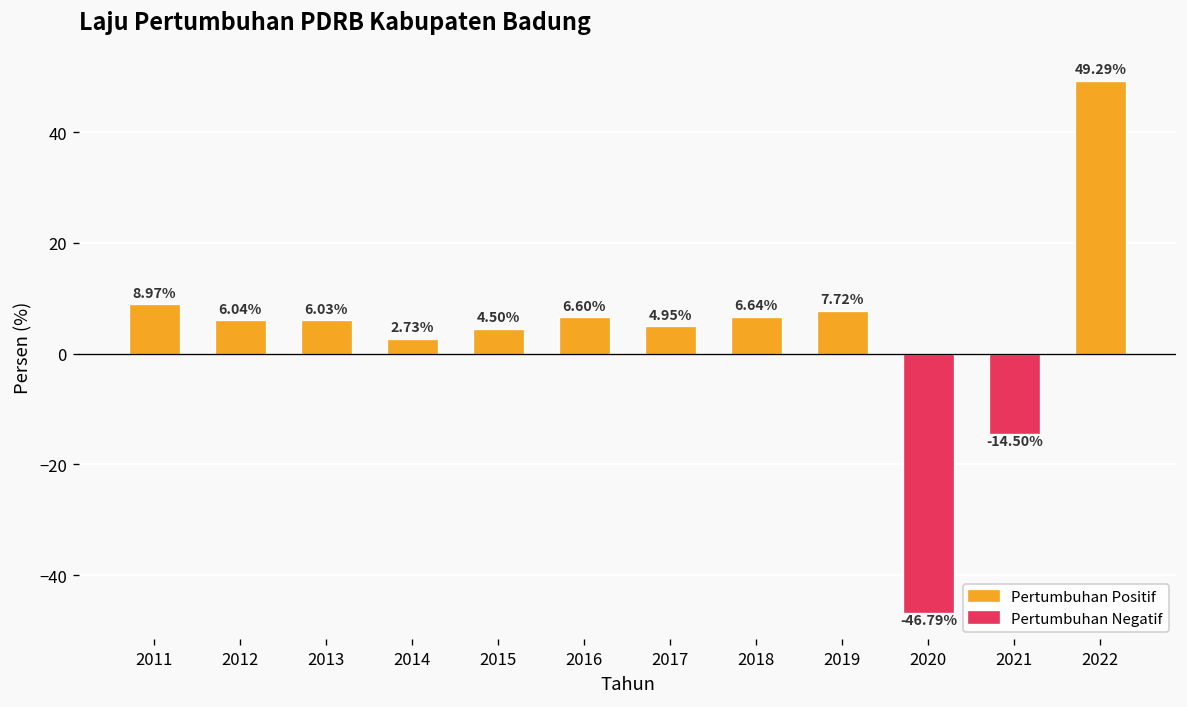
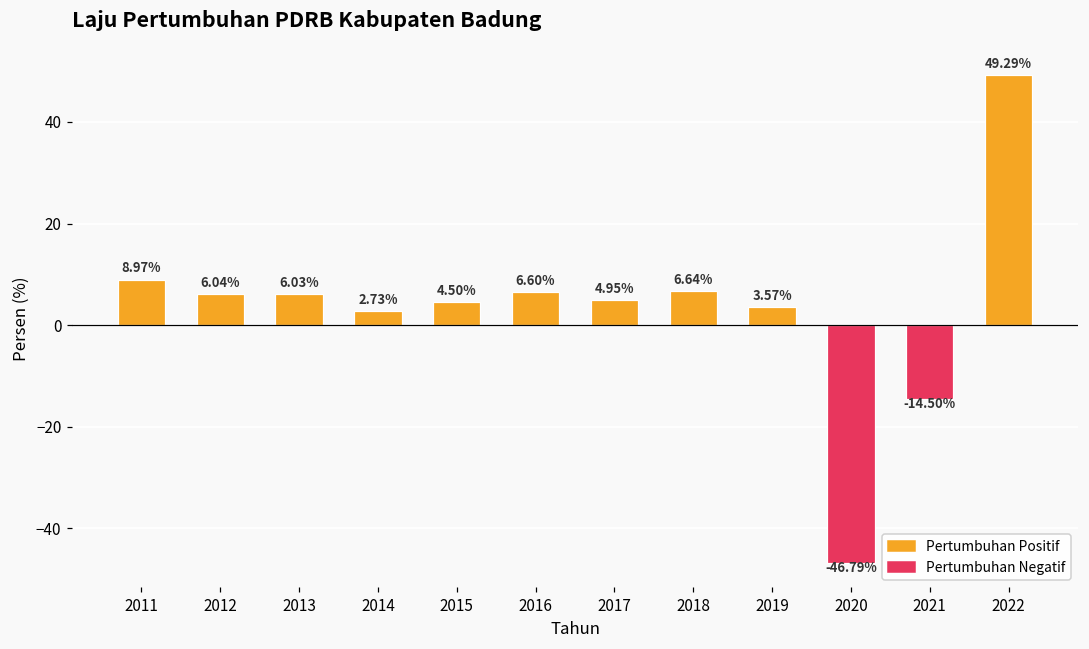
  {
    "2011": "8.97%",
    "2012": "6.04%",
    "2013": "6.03%",
    "2014": "2.73%",
    "2015": "4.50%",
    "2016": "6.60%",
    "2017": "4.95%",
    "2018": "6.64%",
-   "2019": "7.72%",
+   "2019": "3.57%",
    "2020": "-46.79%",
    "2021": "-14.50%",
    "2022": "49.29%"
  }
